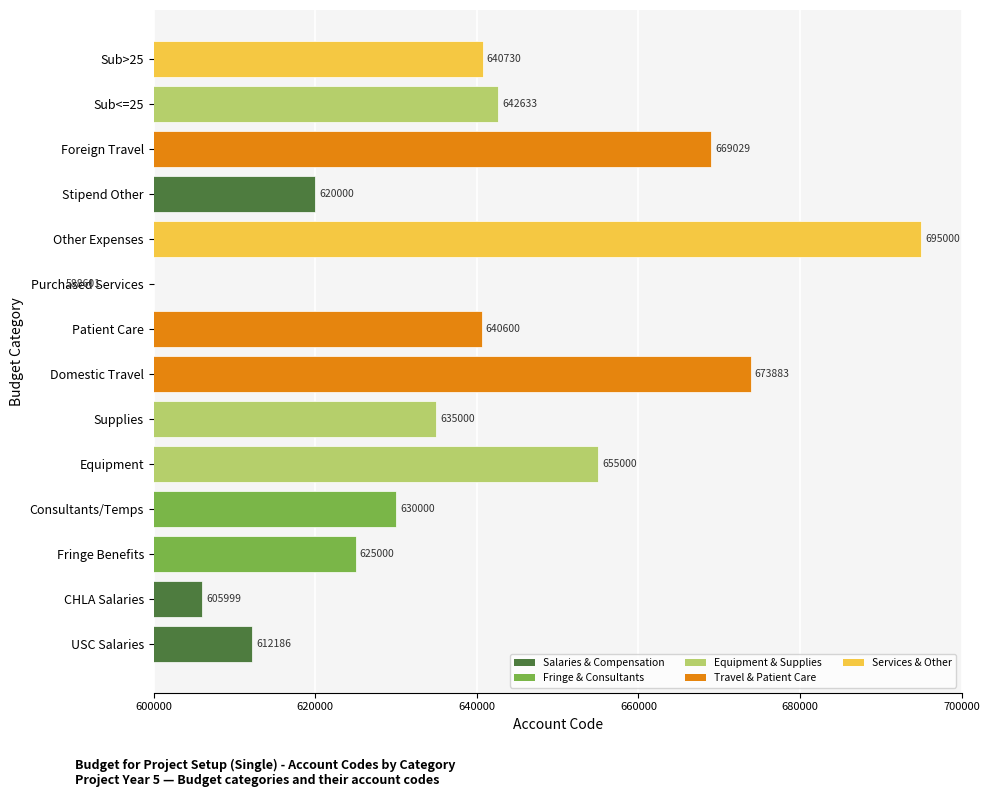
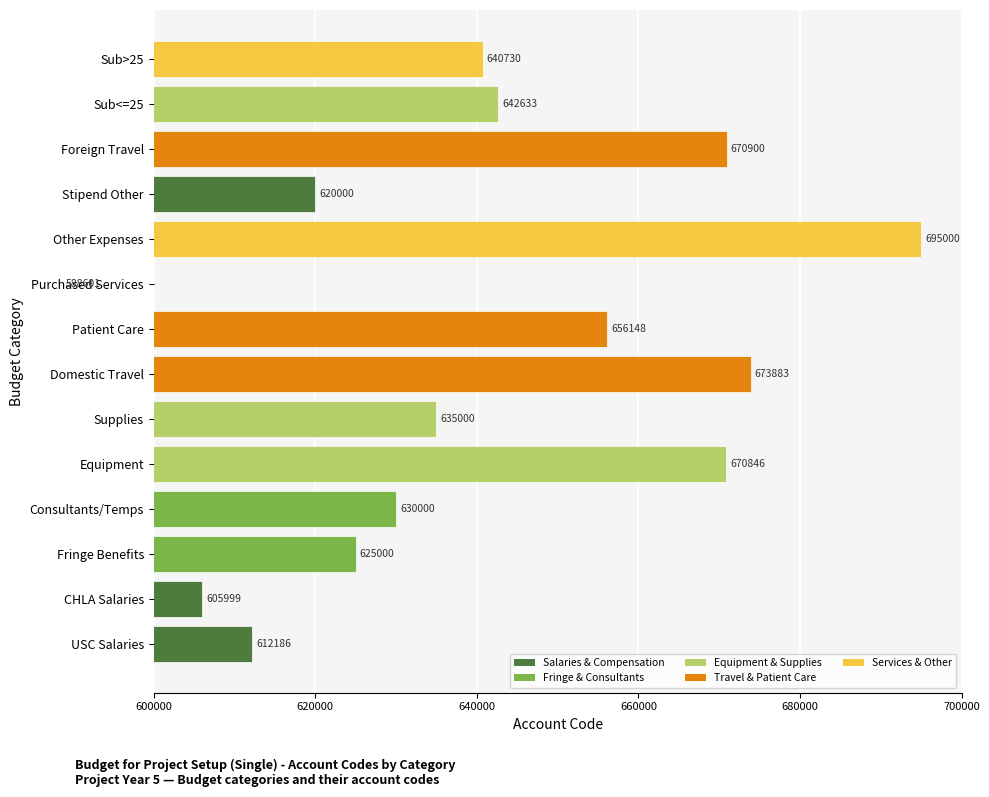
  {
    "Sub>25": 640730,
    "Sub<=25": 642633,
-   "Foreign Travel": 669029,
+   "Foreign Travel": 670900,
    "Stipend Other": 620000,
    "Other Expenses": 695000,
-   "Patient Care": 640600,
+   "Patient Care": 656148,
    "Domestic Travel": 673883,
    "Supplies": 635000,
-   "Equipment": 655000,
+   "Equipment": 670846,
    "Consultants/Temps": 630000,
    "Fringe Benefits": 625000,
    "CHLA Salaries": 605999,
    "USC Salaries": 612186
  }
